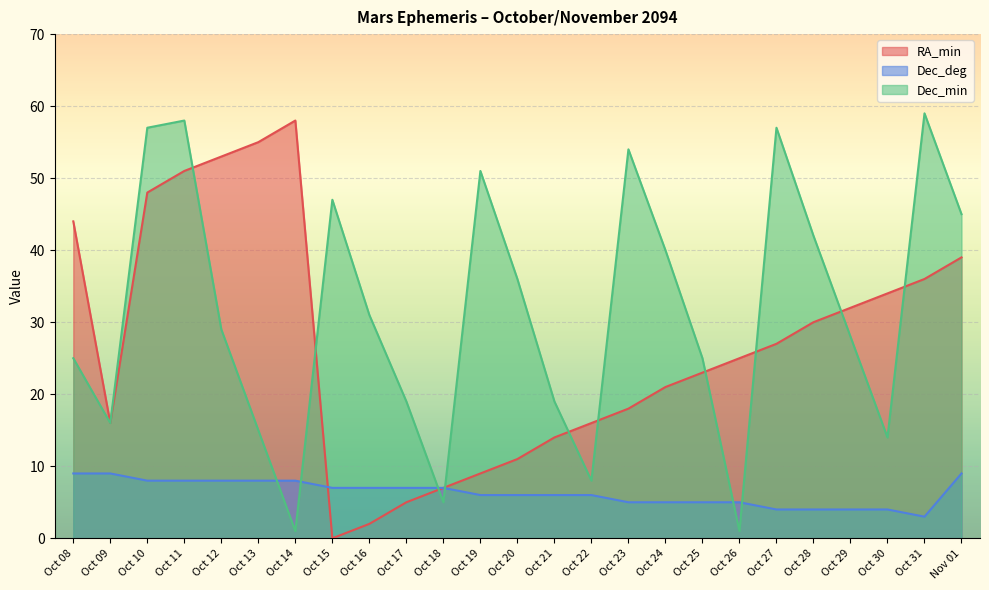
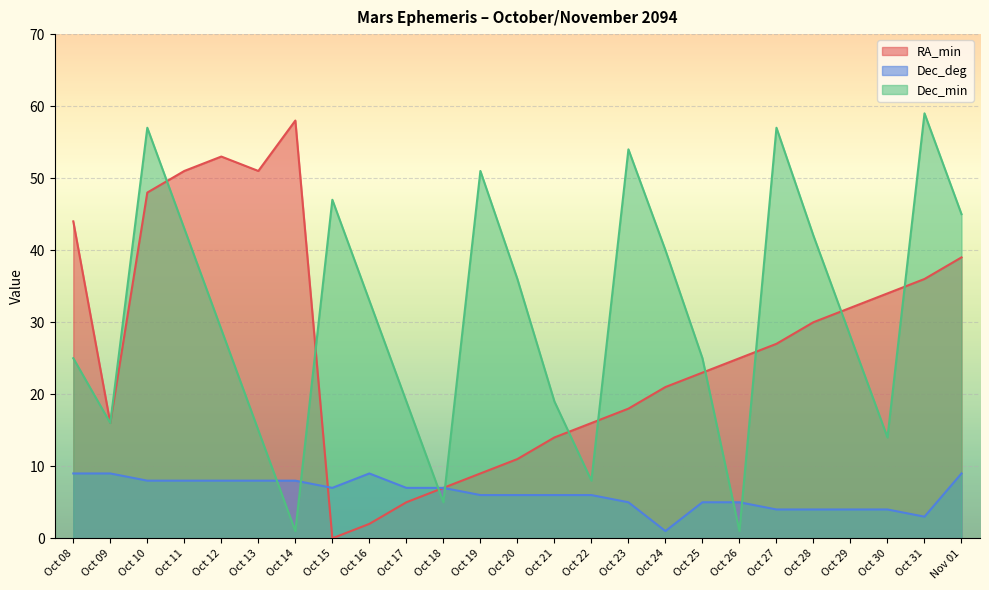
  {
    "RA_min": {
      "Oct 08": 44,
      "Oct 10": 48,
      "Oct 11": 51,
      "Oct 12": 53,
-     "Oct 13": 55,
+     "Oct 13": 51,
      "Oct 14": 58,
      "Oct 15": 0,
      "Oct 16": 2,
      "Oct 17": 5,
      "Oct 19": 9,
      "Oct 20": 11,
      "Oct 21": 14,
      "Oct 22": 16,
      "Oct 23": 18,
      "Oct 24": 21,
      "Oct 25": 23,
      "Oct 26": 25,
      "Oct 27": 27,
      "Oct 28": 30,
      "Oct 29": 32,
      "Oct 30": 34,
      "Oct 31": 36,
      "Nov 01": 39
    },
    "Dec_deg": {
      "Oct 08": 9,
      "Oct 09": 9,
      "Oct 10": 8,
      "Oct 11": 8,
      "Oct 12": 8,
      "Oct 13": 8,
      "Oct 14": 8,
      "Oct 15": 7,
-     "Oct 16": 7,
+     "Oct 16": 9,
      "Oct 17": 7,
      "Oct 19": 6,
      "Oct 20": 6,
      "Oct 21": 6,
      "Oct 22": 6,
      "Oct 23": 5,
-     "Oct 24": 5,
+     "Oct 24": 1,
      "Oct 25": 5,
      "Oct 26": 5,
      "Oct 27": 4,
      "Oct 28": 4,
      "Oct 29": 4,
      "Oct 30": 4,
      "Oct 31": 3,
      "Nov 01": 9
    },
    "Dec_min": {
      "Oct 08": 25,
      "Oct 10": 57,
-     "Oct 11": 58,
+     "Oct 11": 43,
      "Oct 12": 29,
      "Oct 13": 15,
      "Oct 14": 1,
      "Oct 15": 47,
-     "Oct 16": 31,
+     "Oct 16": 33,
      "Oct 17": 19,
      "Oct 18": 5,
      "Oct 19": 51,
      "Oct 20": 36,
      "Oct 21": 19,
      "Oct 22": 8,
      "Oct 23": 54,
      "Oct 24": 40,
      "Oct 25": 25,
      "Oct 26": 1,
      "Oct 27": 57,
      "Oct 28": 42,
      "Oct 29": 28,
      "Oct 30": 14,
      "Oct 31": 59,
      "Nov 01": 45
    }
  }
